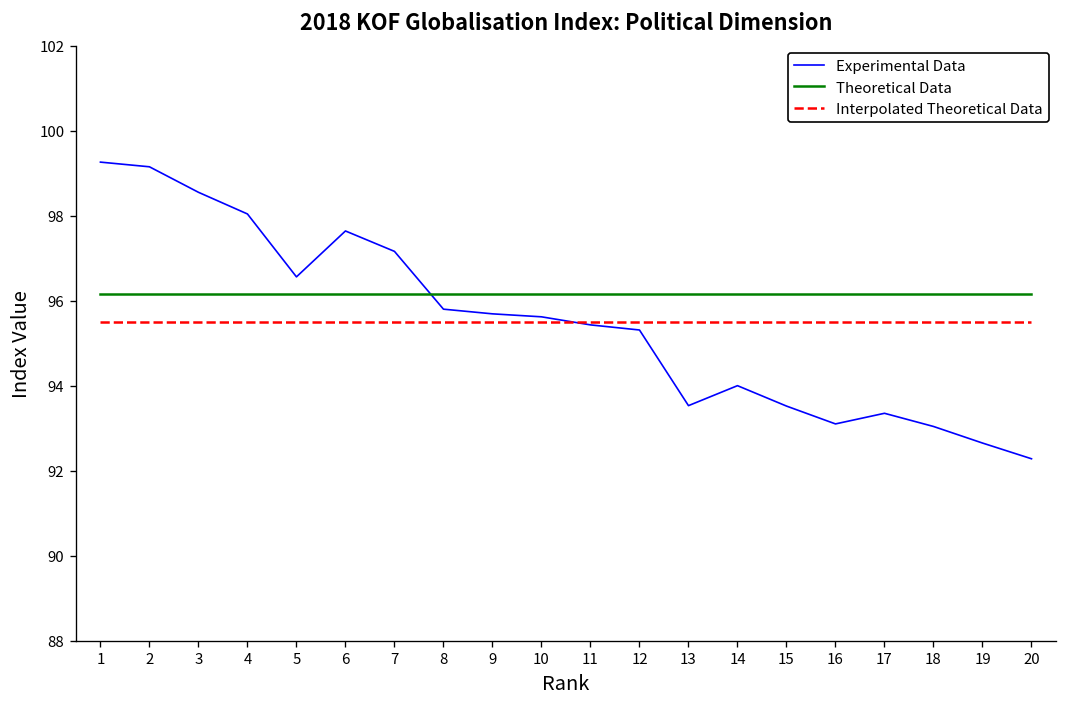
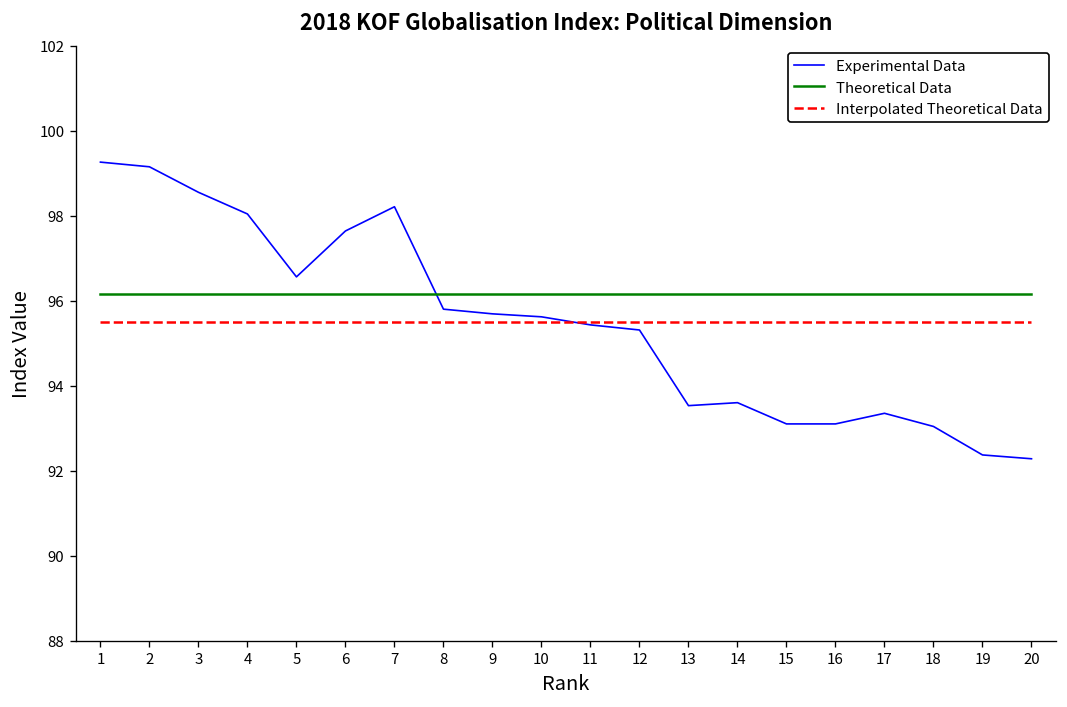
  {
    "Experimental Data": {
      "1": 99.3,
      "2": 99.2,
      "3": 98.6,
      "4": 98.0,
      "5": 96.6,
      "6": 97.6,
-     "7": 97.2,
+     "7": 98.2,
      "8": 95.8,
      "9": 95.7,
      "10": 95.6,
      "12": 95.3,
      "13": 93.5,
-     "14": 94.0,
-     "15": 93.5,
+     "14": 93.6,
+     "15": 93.1,
      "16": 93.1,
      "17": 93.4,
      "18": 93.0,
-     "19": 92.7,
+     "19": 92.4,
      "20": 92.3
    },
    "Theoretical Data": {
      "1": 96.2,
      "2": 96.2,
      "3": 96.2,
      "4": 96.2,
      "5": 96.2,
      "6": 96.2,
      "7": 96.2,
      "8": 96.2,
      "9": 96.2,
      "10": 96.2,
      "11": 96.2,
      "12": 96.2,
      "13": 96.2,
      "14": 96.2,
      "15": 96.2,
      "16": 96.2,
      "17": 96.2,
      "18": 96.2,
      "19": 96.2,
      "20": 96.2
    },
    "Interpolated Theoretical Data": {
      "1": 95.5,
      "2": 95.5,
      "3": 95.5,
      "4": 95.5,
      "5": 95.5,
      "6": 95.5,
      "7": 95.5,
      "8": 95.5,
      "9": 95.5,
      "10": 95.5,
      "12": 95.5,
      "13": 95.5,
      "14": 95.5,
      "15": 95.5,
      "16": 95.5,
      "17": 95.5,
      "18": 95.5,
      "19": 95.5,
      "20": 95.5
    }
  }
